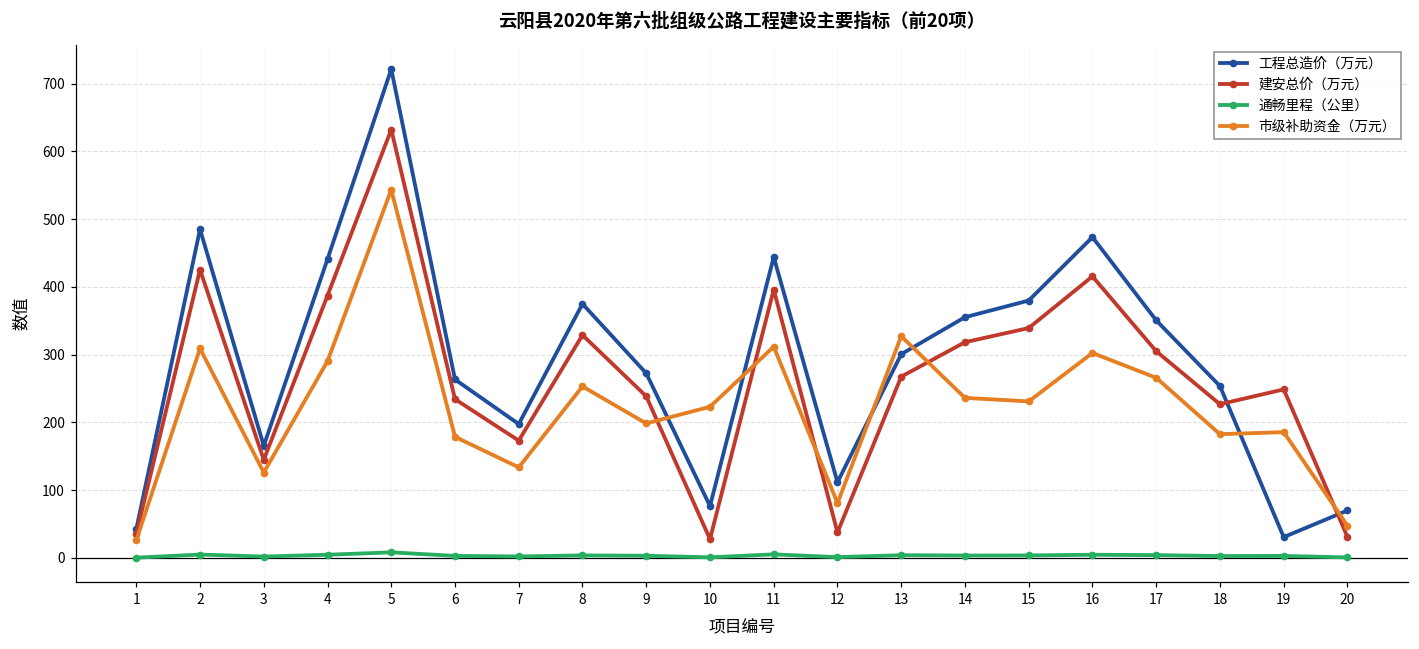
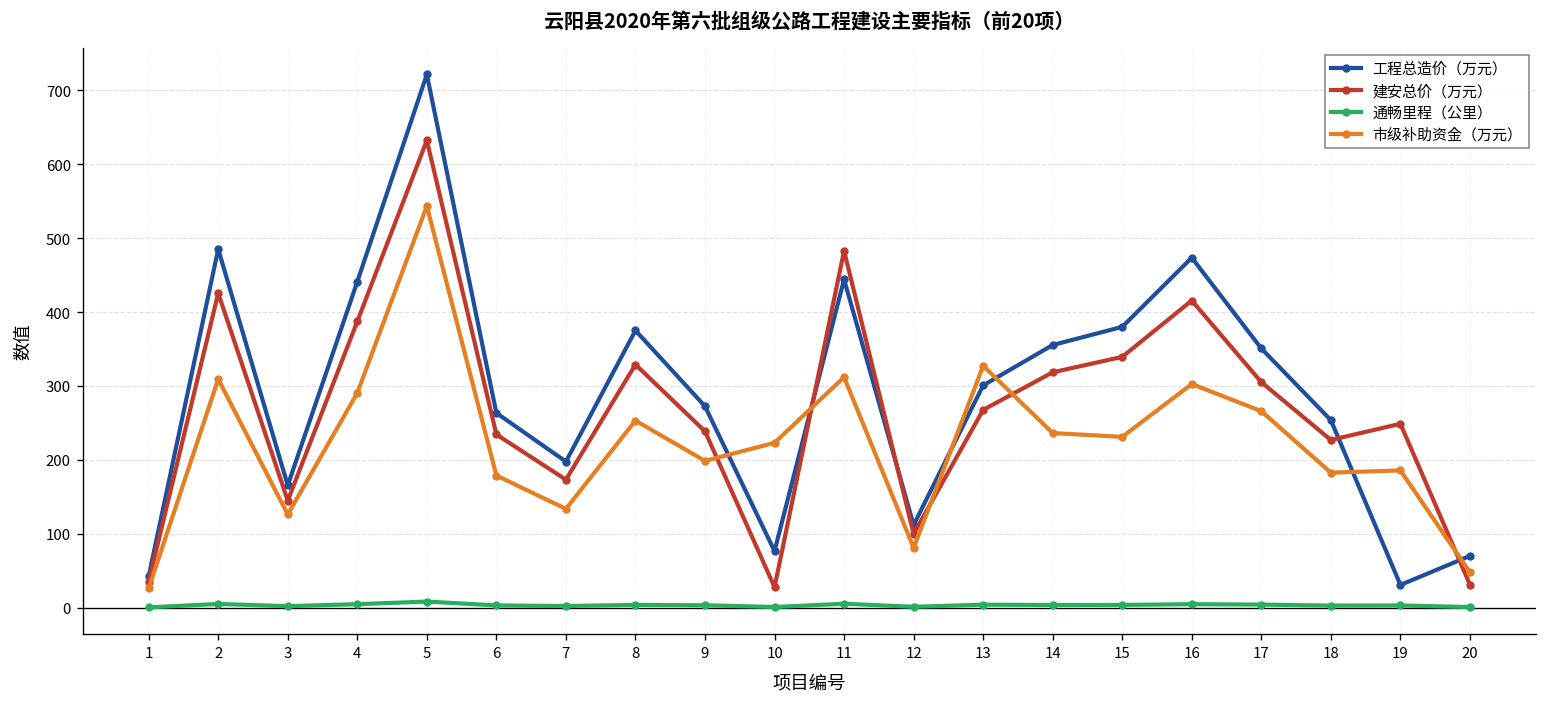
  {
    "工程总造价（万元）": {
      "1": 40,
      "2": 490,
      "3": 170,
      "4": 440,
      "5": 720,
      "6": 260,
      "7": 200,
      "8": 380,
      "9": 270,
      "10": 80,
      "11": 440,
      "12": 110,
      "13": 300,
      "14": 360,
      "15": 380,
      "16": 470,
      "17": 350,
      "18": 250,
      "19": 30,
      "20": 70
    },
    "建安总价（万元）": {
      "1": 40,
      "2": 430,
      "3": 140,
      "4": 390,
      "5": 630,
      "6": 230,
      "7": 170,
      "8": 330,
      "9": 240,
      "10": 30,
-     "11": 400,
-     "12": 40,
+     "11": 480,
+     "12": 100,
      "13": 270,
      "14": 320,
      "15": 340,
      "16": 420,
      "17": 310,
      "18": 230,
      "19": 250,
      "20": 30
    },
    "通畅里程（公里）": {
      "1": 0,
      "2": 0,
      "3": 0,
      "4": 0,
      "5": 10,
      "6": 0,
      "7": 0,
      "8": 0,
      "9": 0,
      "10": 0,
      "11": 10,
      "12": 0,
      "13": 0,
      "14": 0,
      "15": 0,
      "16": 0,
      "17": 0,
      "18": 0,
      "19": 0,
      "20": 0
    },
    "市级补助资金（万元）": {
      "1": 30,
      "2": 310,
      "3": 130,
      "4": 290,
      "5": 540,
      "6": 180,
      "7": 130,
      "8": 250,
      "9": 200,
      "10": 220,
      "11": 310,
      "12": 80,
      "13": 330,
      "14": 240,
      "15": 230,
      "16": 300,
      "17": 270,
      "18": 180,
      "19": 190,
      "20": 50
    }
  }
